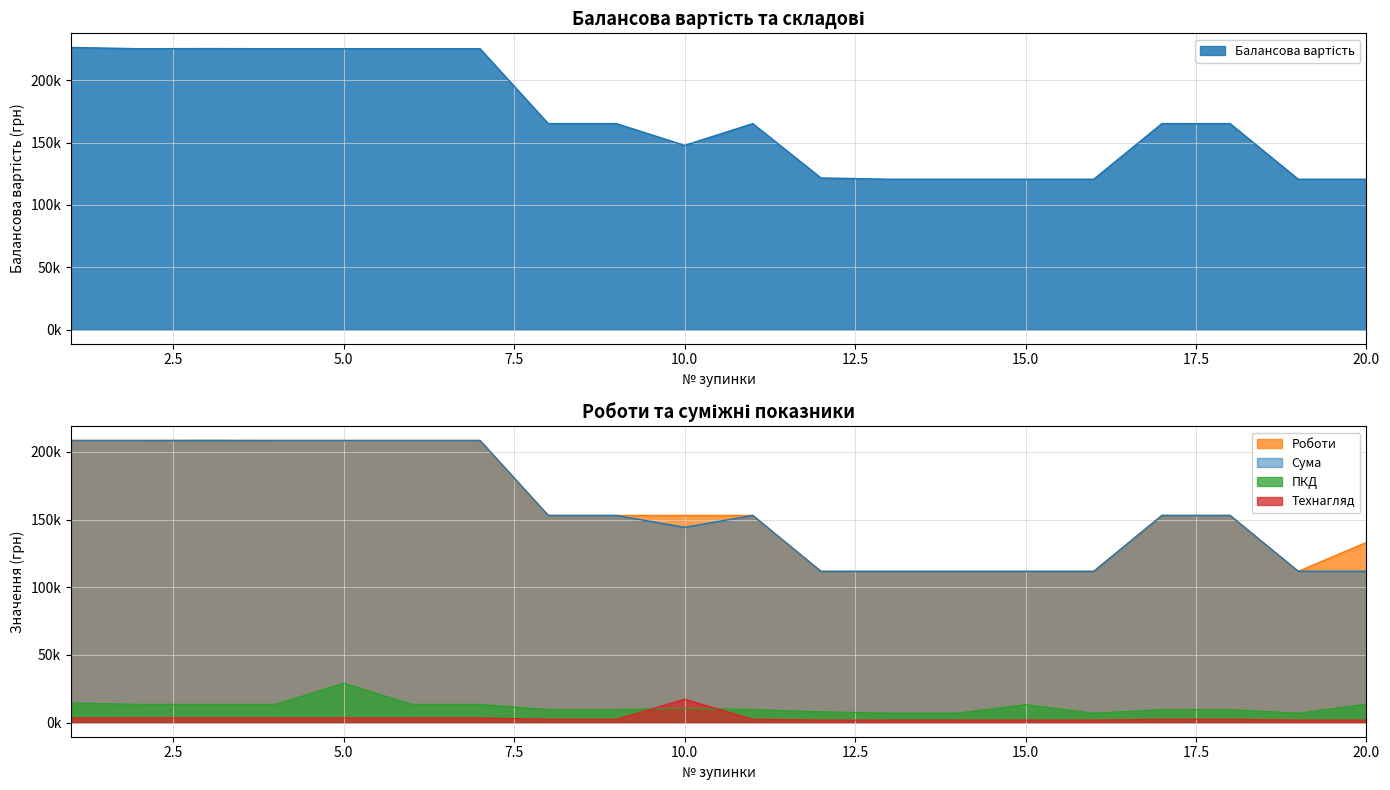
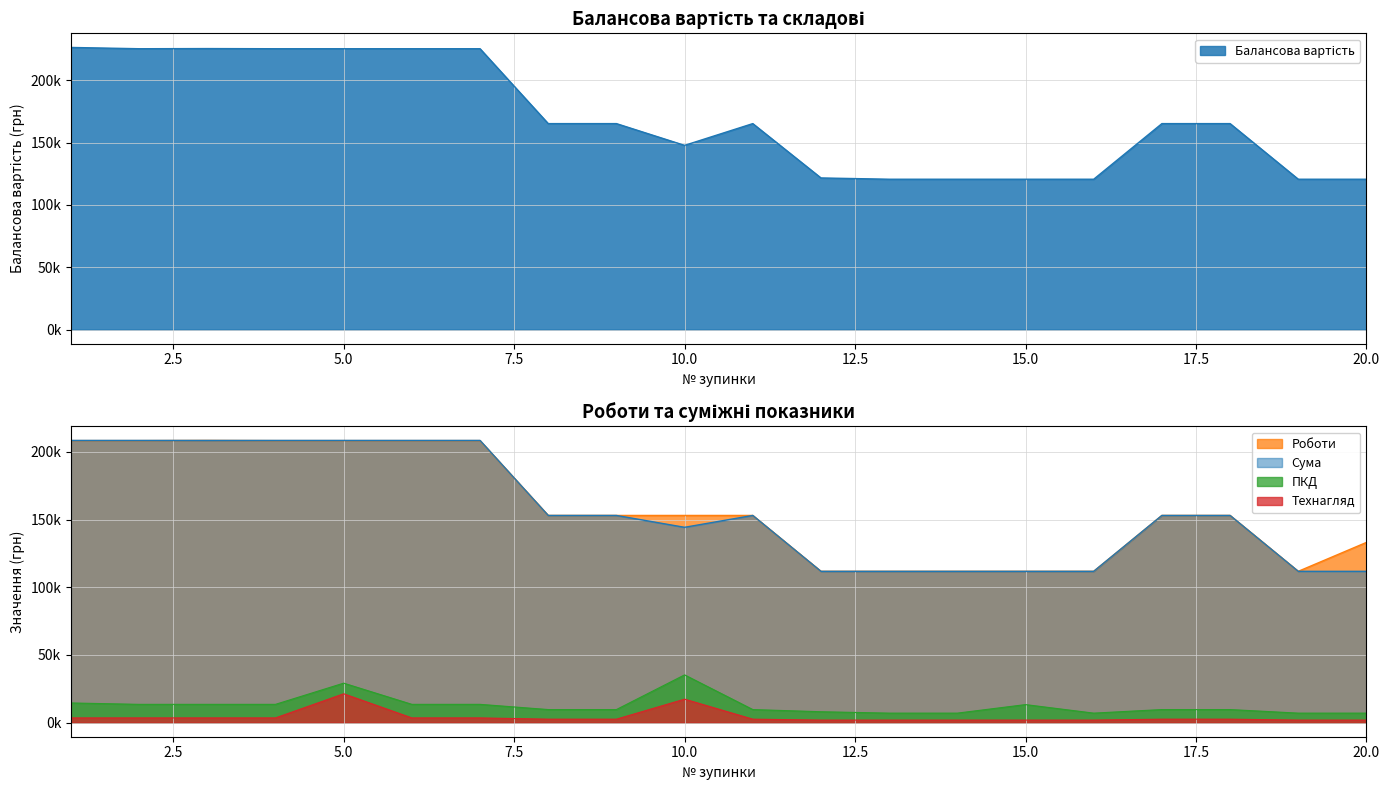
  {
    "Балансова вартість та складові": {
      "5.0": 225000,
      "10.0": 148000,
      "15.0": 121000,
      "20.0": 121000
    },
    "Роботи та суміжні показники": {
      "Роботи": {
        "10.0": 153000,
        "20.0": 133000
      },
      "Сума": {
        "10.0": 144000,
        "20.0": 112000
      },
      "ПКД": {
        "5.0": 29000,
-       "10.0": 11000,
+       "10.0": 35000,
        "15.0": 13000,
-       "20.0": 14000
+       "20.0": 7000
      },
      "Технагляд": {
-       "5.0": 3000,
+       "5.0": 21000,
        "10.0": 17000,
        "15.0": 2000,
        "20.0": 2000
      }
    }
  }
